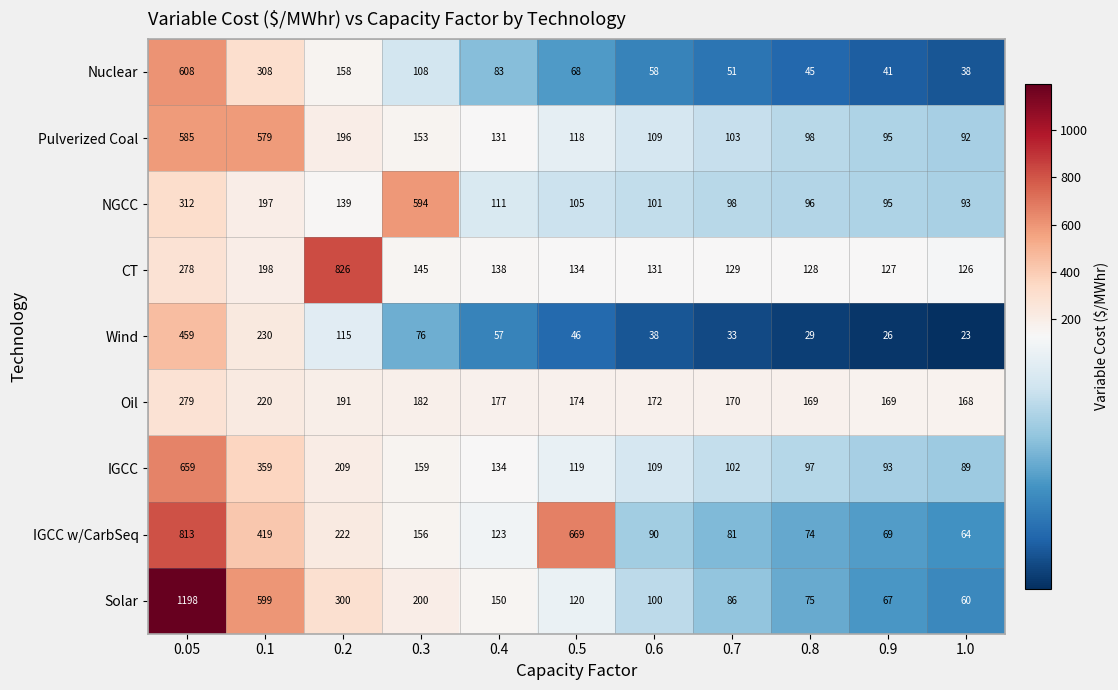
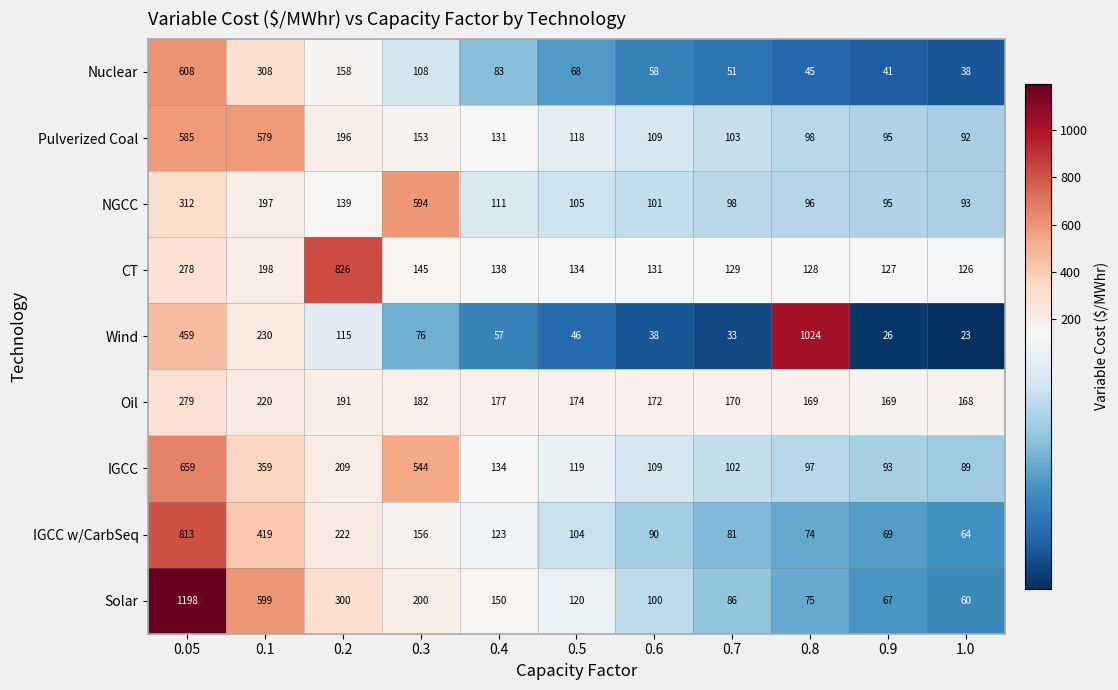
  {
    "Nuclear": {
      "0.05": 608,
      "0.1": 308,
      "0.2": 158,
      "0.3": 108,
      "0.4": 83,
      "0.5": 68,
      "0.6": 58,
      "0.7": 51,
      "0.8": 45,
      "0.9": 41,
      "1.0": 38
    },
    "Pulverized Coal": {
      "0.05": 585,
      "0.1": 579,
      "0.2": 196,
      "0.3": 153,
      "0.4": 131,
      "0.5": 118,
      "0.6": 109,
      "0.7": 103,
      "0.8": 98,
      "0.9": 95,
      "1.0": 92
    },
    "NGCC": {
      "0.05": 312,
      "0.1": 197,
      "0.2": 139,
      "0.3": 594,
      "0.4": 111,
      "0.5": 105,
      "0.6": 101,
      "0.7": 98,
      "0.8": 96,
      "0.9": 95,
      "1.0": 93
    },
    "CT": {
      "0.05": 278,
      "0.1": 198,
      "0.2": 826,
      "0.3": 145,
      "0.4": 138,
      "0.5": 134,
      "0.6": 131,
      "0.7": 129,
      "0.8": 128,
      "0.9": 127,
      "1.0": 126
    },
    "Wind": {
      "0.05": 459,
      "0.1": 230,
      "0.2": 115,
      "0.3": 76,
      "0.4": 57,
      "0.5": 46,
      "0.6": 38,
      "0.7": 33,
-     "0.8": 29,
+     "0.8": 1024,
      "0.9": 26,
      "1.0": 23
    },
    "Oil": {
      "0.05": 279,
      "0.1": 220,
      "0.2": 191,
      "0.3": 182,
      "0.4": 177,
      "0.5": 174,
      "0.6": 172,
      "0.7": 170,
      "0.8": 169,
      "0.9": 169,
      "1.0": 168
    },
    "IGCC": {
      "0.05": 659,
      "0.1": 359,
      "0.2": 209,
-     "0.3": 159,
+     "0.3": 544,
      "0.4": 134,
      "0.5": 119,
      "0.6": 109,
      "0.7": 102,
      "0.8": 97,
      "0.9": 93,
      "1.0": 89
    },
    "IGCC w/CarbSeq": {
      "0.05": 813,
      "0.1": 419,
      "0.2": 222,
      "0.3": 156,
      "0.4": 123,
-     "0.5": 669,
+     "0.5": 104,
      "0.6": 90,
      "0.7": 81,
      "0.8": 74,
      "0.9": 69,
      "1.0": 64
    },
    "Solar": {
      "0.05": 1198,
      "0.1": 599,
      "0.2": 300,
      "0.3": 200,
      "0.4": 150,
      "0.5": 120,
      "0.6": 100,
      "0.7": 86,
      "0.8": 75,
      "0.9": 67,
      "1.0": 60
    }
  }
